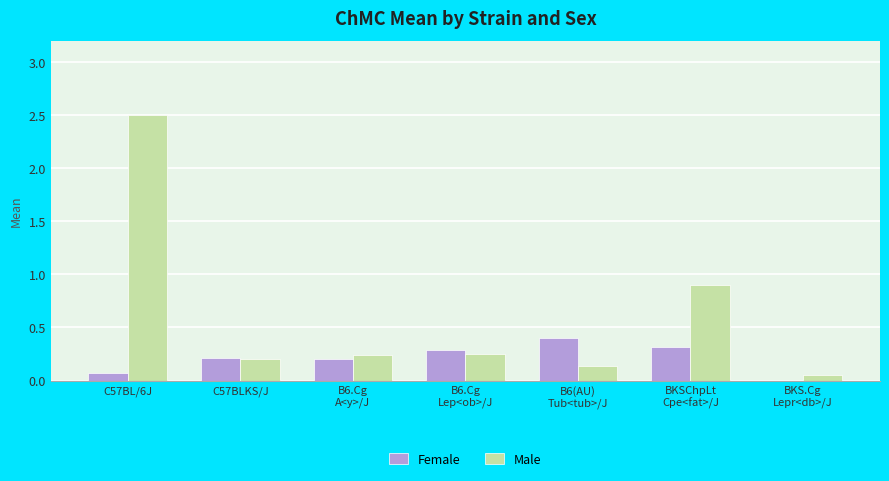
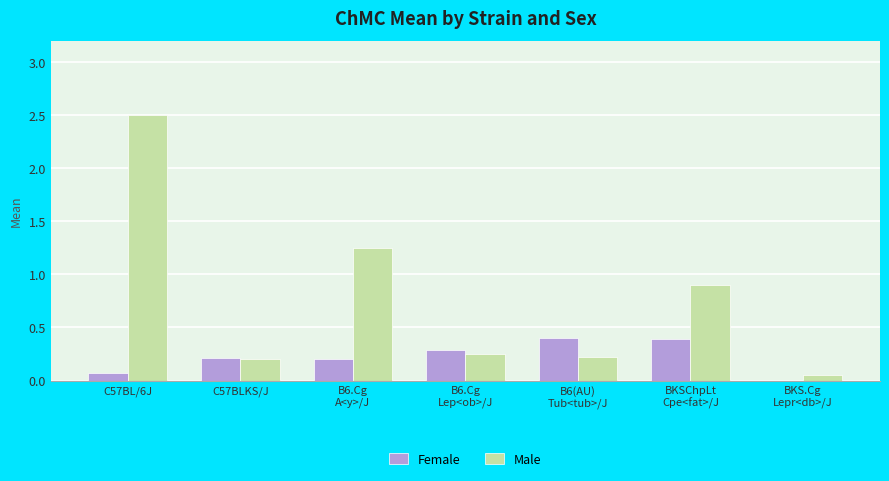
  {
    "Female": {
      "C57BL/6J": 0.07,
      "C57BLKS/J": 0.22,
      "B6.Cg A<y>/J": 0.20,
      "B6.Cg Lep<ob>/J": 0.29,
      "B6(AU) Tub<tub>/J": 0.40,
-     "BKSChpLt Cpe<fat>/J": 0.31,
+     "BKSChpLt Cpe<fat>/J": 0.39,
      "BKS.Cg Lepr<db>/J": 0.00
    },
    "Male": {
      "C57BL/6J": 2.50,
      "C57BLKS/J": 0.20,
-     "B6.Cg A<y>/J": 0.24,
+     "B6.Cg A<y>/J": 1.25,
      "B6.Cg Lep<ob>/J": 0.25,
-     "B6(AU) Tub<tub>/J": 0.14,
+     "B6(AU) Tub<tub>/J": 0.22,
      "BKSChpLt Cpe<fat>/J": 0.90,
      "BKS.Cg Lepr<db>/J": 0.05
    }
  }
